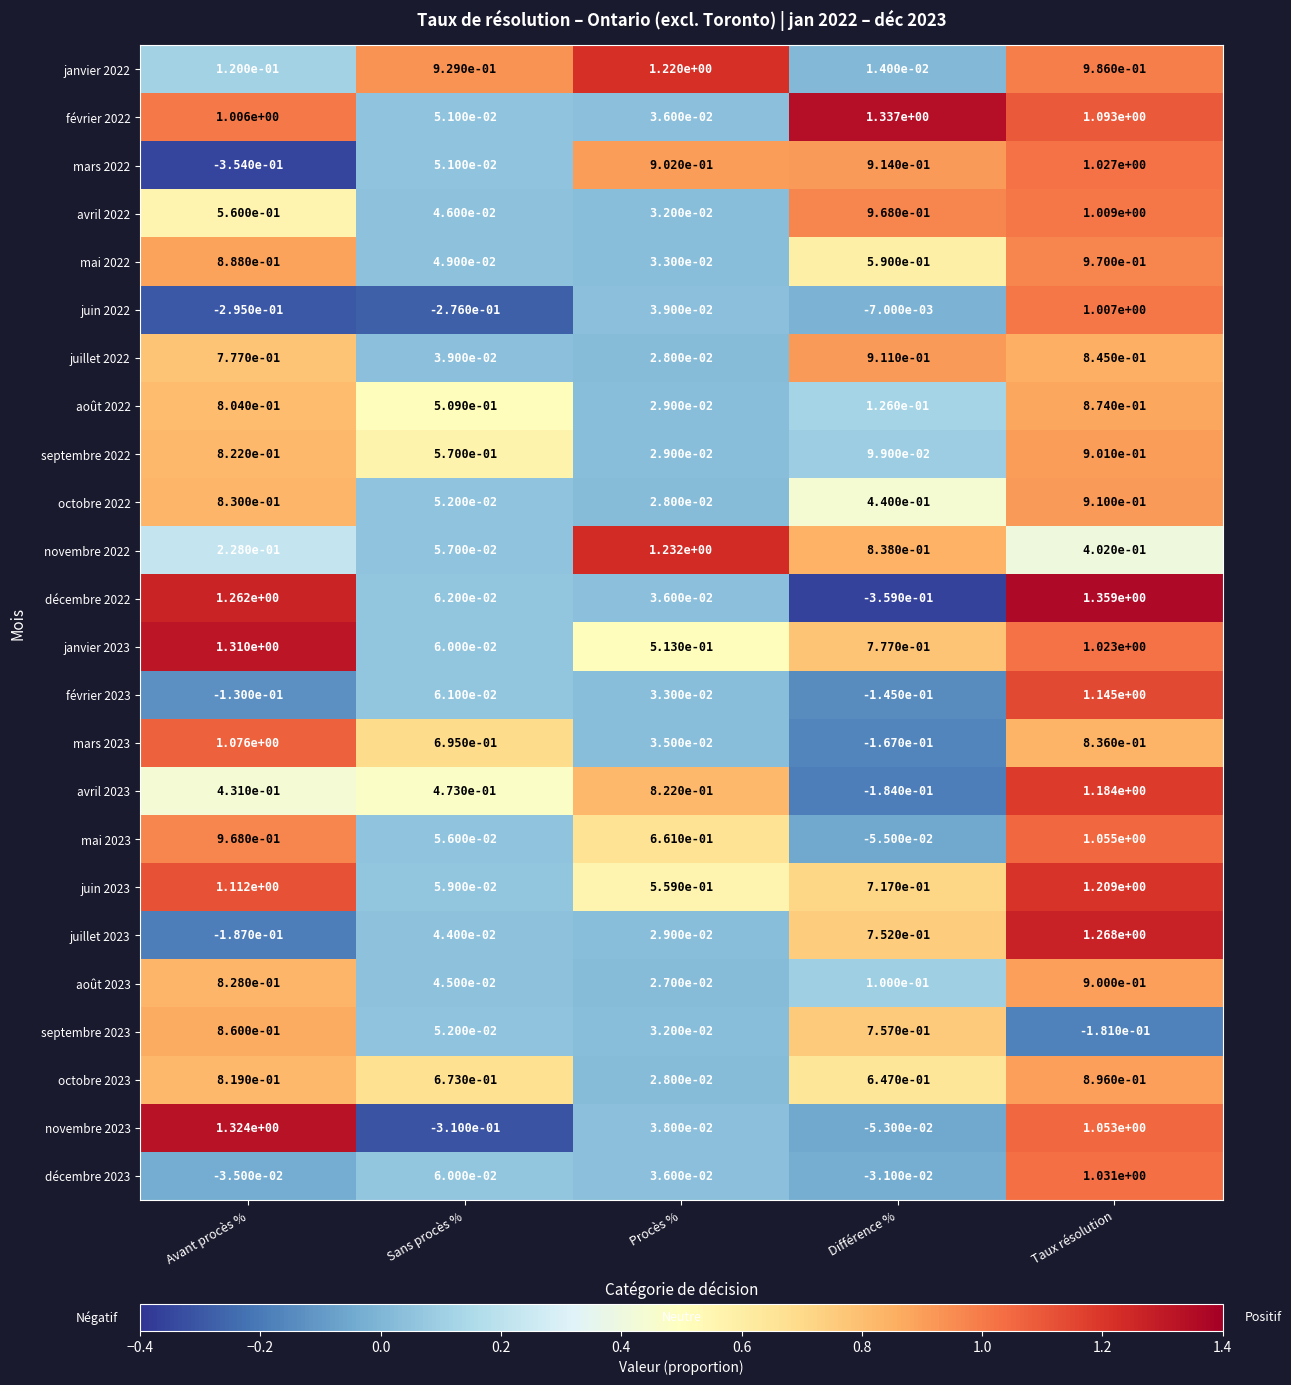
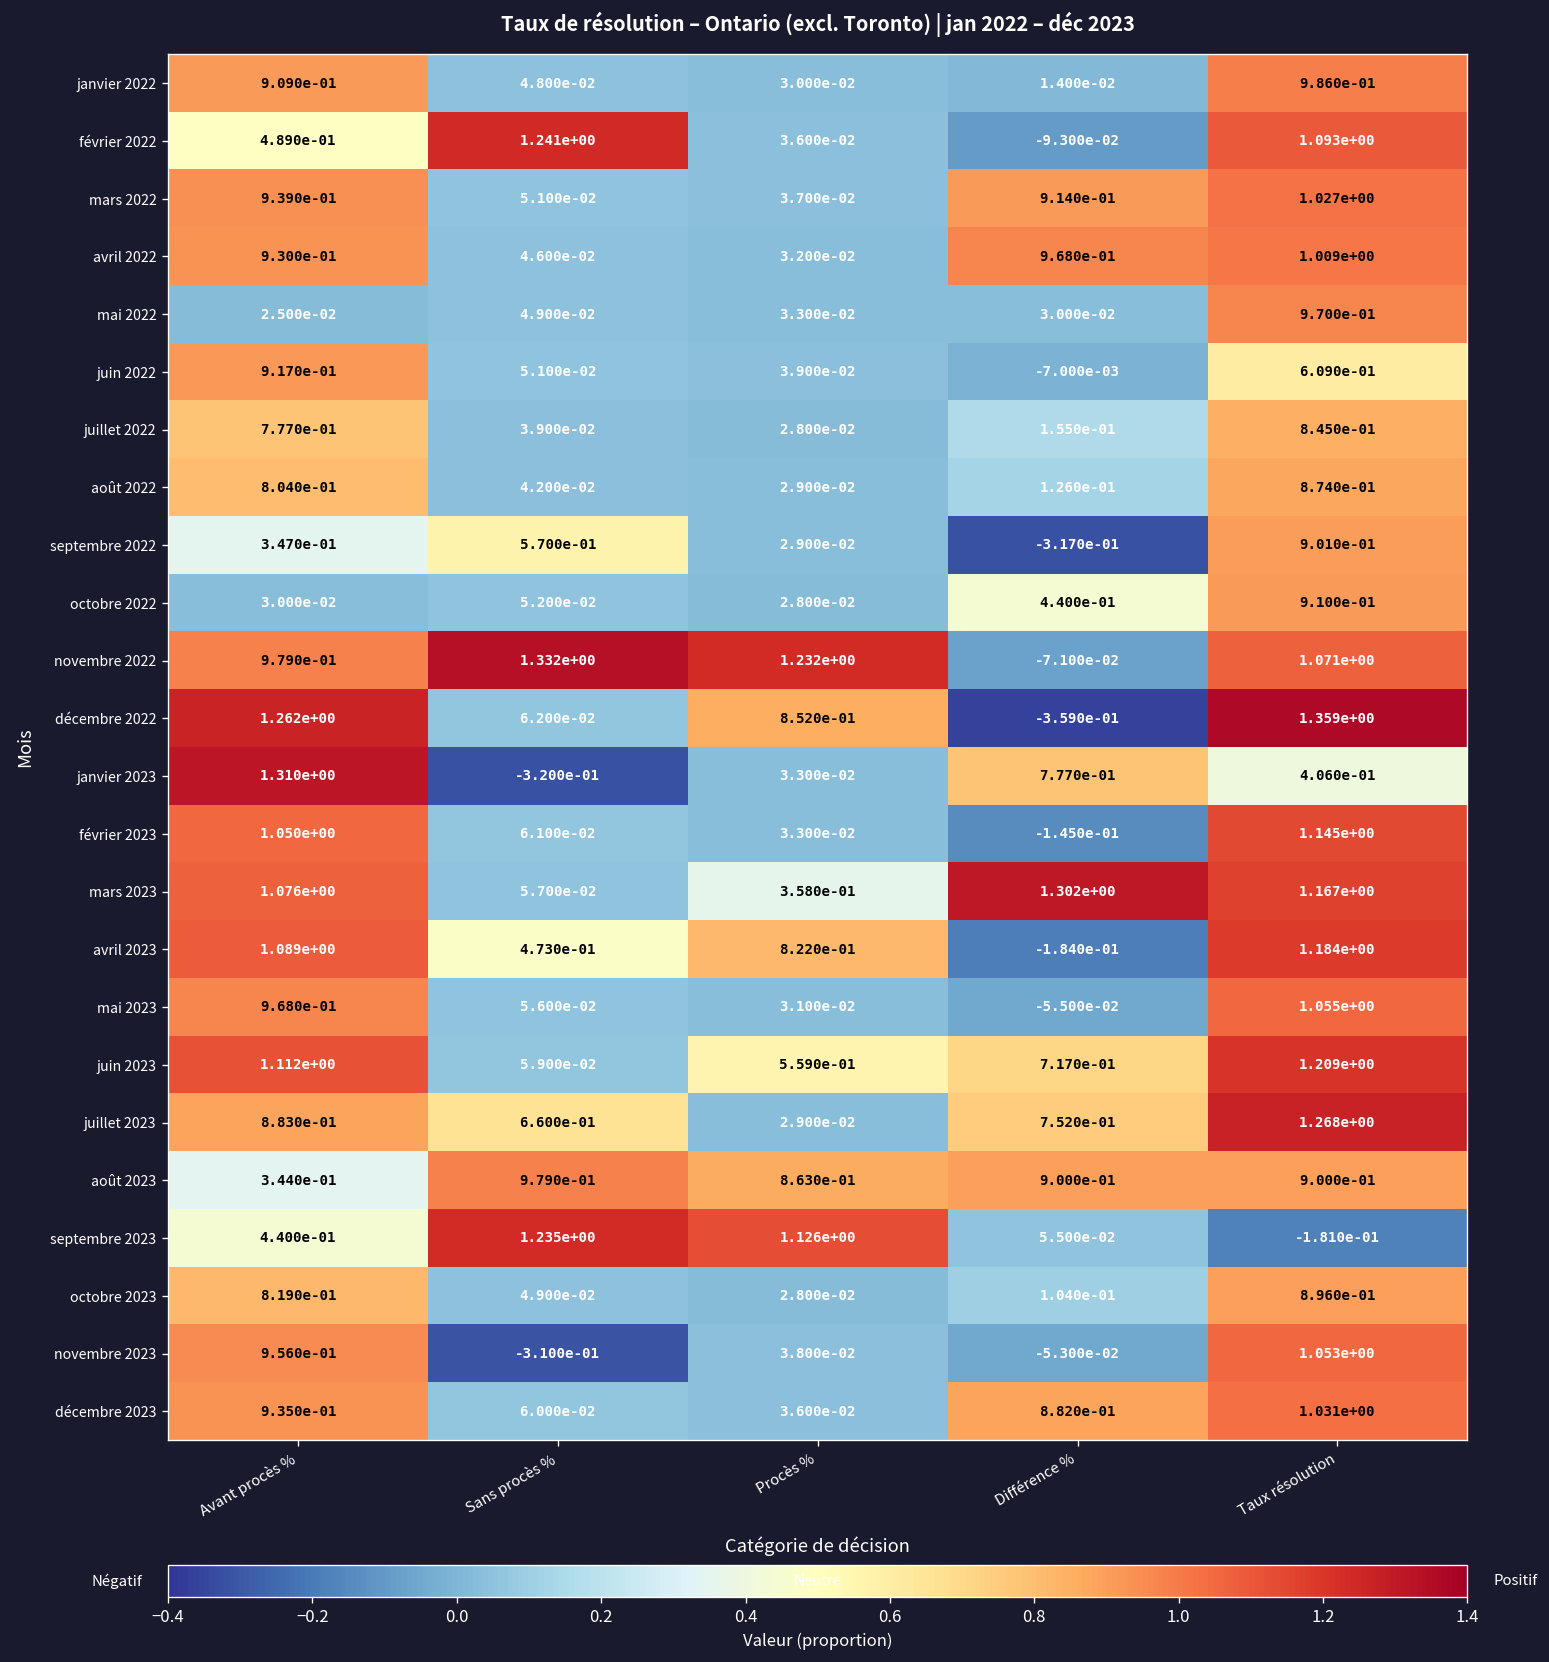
  {
    "janvier 2022": {
-     "Avant procès %": "1.200e-01",
-     "Sans procès %": "9.290e-01",
-     "Procès %": "1.220e+00",
+     "Avant procès %": "9.090e-01",
+     "Sans procès %": "4.800e-02",
+     "Procès %": "3.000e-02",
      "Différence %": "1.400e-02",
      "Taux résolution": "9.860e-01"
    },
    "février 2022": {
-     "Avant procès %": "1.006e+00",
-     "Sans procès %": "5.100e-02",
+     "Avant procès %": "4.890e-01",
+     "Sans procès %": "1.241e+00",
      "Procès %": "3.600e-02",
-     "Différence %": "1.337e+00",
+     "Différence %": "-9.300e-02",
      "Taux résolution": "1.093e+00"
    },
    "mars 2022": {
-     "Avant procès %": "-3.540e-01",
+     "Avant procès %": "9.390e-01",
      "Sans procès %": "5.100e-02",
-     "Procès %": "9.020e-01",
+     "Procès %": "3.700e-02",
      "Différence %": "9.140e-01",
      "Taux résolution": "1.027e+00"
    },
    "avril 2022": {
-     "Avant procès %": "5.600e-01",
+     "Avant procès %": "9.300e-01",
      "Sans procès %": "4.600e-02",
      "Procès %": "3.200e-02",
      "Différence %": "9.680e-01",
      "Taux résolution": "1.009e+00"
    },
    "mai 2022": {
-     "Avant procès %": "8.880e-01",
+     "Avant procès %": "2.500e-02",
      "Sans procès %": "4.900e-02",
      "Procès %": "3.300e-02",
-     "Différence %": "5.900e-01",
+     "Différence %": "3.000e-02",
      "Taux résolution": "9.700e-01"
    },
    "juin 2022": {
-     "Avant procès %": "-2.950e-01",
-     "Sans procès %": "-2.760e-01",
+     "Avant procès %": "9.170e-01",
+     "Sans procès %": "5.100e-02",
      "Procès %": "3.900e-02",
      "Différence %": "-7.000e-03",
-     "Taux résolution": "1.007e+00"
+     "Taux résolution": "6.090e-01"
    },
    "juillet 2022": {
      "Avant procès %": "7.770e-01",
      "Sans procès %": "3.900e-02",
      "Procès %": "2.800e-02",
-     "Différence %": "9.110e-01",
+     "Différence %": "1.550e-01",
      "Taux résolution": "8.450e-01"
    },
    "août 2022": {
      "Avant procès %": "8.040e-01",
-     "Sans procès %": "5.090e-01",
+     "Sans procès %": "4.200e-02",
      "Procès %": "2.900e-02",
      "Différence %": "1.260e-01",
      "Taux résolution": "8.740e-01"
    },
    "septembre 2022": {
-     "Avant procès %": "8.220e-01",
+     "Avant procès %": "3.470e-01",
      "Sans procès %": "5.700e-01",
      "Procès %": "2.900e-02",
-     "Différence %": "9.900e-02",
+     "Différence %": "-3.170e-01",
      "Taux résolution": "9.010e-01"
    },
    "octobre 2022": {
-     "Avant procès %": "8.300e-01",
+     "Avant procès %": "3.000e-02",
      "Sans procès %": "5.200e-02",
      "Procès %": "2.800e-02",
      "Différence %": "4.400e-01",
      "Taux résolution": "9.100e-01"
    },
    "novembre 2022": {
-     "Avant procès %": "2.280e-01",
-     "Sans procès %": "5.700e-02",
+     "Avant procès %": "9.790e-01",
+     "Sans procès %": "1.332e+00",
      "Procès %": "1.232e+00",
-     "Différence %": "8.380e-01",
-     "Taux résolution": "4.020e-01"
+     "Différence %": "-7.100e-02",
+     "Taux résolution": "1.071e+00"
    },
    "décembre 2022": {
      "Avant procès %": "1.262e+00",
      "Sans procès %": "6.200e-02",
-     "Procès %": "3.600e-02",
+     "Procès %": "8.520e-01",
      "Différence %": "-3.590e-01",
      "Taux résolution": "1.359e+00"
    },
    "janvier 2023": {
      "Avant procès %": "1.310e+00",
-     "Sans procès %": "6.000e-02",
-     "Procès %": "5.130e-01",
+     "Sans procès %": "-3.200e-01",
+     "Procès %": "3.300e-02",
      "Différence %": "7.770e-01",
-     "Taux résolution": "1.023e+00"
+     "Taux résolution": "4.060e-01"
    },
    "février 2023": {
-     "Avant procès %": "-1.300e-01",
+     "Avant procès %": "1.050e+00",
      "Sans procès %": "6.100e-02",
      "Procès %": "3.300e-02",
      "Différence %": "-1.450e-01",
      "Taux résolution": "1.145e+00"
    },
    "mars 2023": {
      "Avant procès %": "1.076e+00",
-     "Sans procès %": "6.950e-01",
-     "Procès %": "3.500e-02",
-     "Différence %": "-1.670e-01",
-     "Taux résolution": "8.360e-01"
+     "Sans procès %": "5.700e-02",
+     "Procès %": "3.580e-01",
+     "Différence %": "1.302e+00",
+     "Taux résolution": "1.167e+00"
    },
    "avril 2023": {
-     "Avant procès %": "4.310e-01",
+     "Avant procès %": "1.089e+00",
      "Sans procès %": "4.730e-01",
      "Procès %": "8.220e-01",
      "Différence %": "-1.840e-01",
      "Taux résolution": "1.184e+00"
    },
    "mai 2023": {
      "Avant procès %": "9.680e-01",
      "Sans procès %": "5.600e-02",
-     "Procès %": "6.610e-01",
+     "Procès %": "3.100e-02",
      "Différence %": "-5.500e-02",
      "Taux résolution": "1.055e+00"
    },
    "juin 2023": {
      "Avant procès %": "1.112e+00",
      "Sans procès %": "5.900e-02",
      "Procès %": "5.590e-01",
      "Différence %": "7.170e-01",
      "Taux résolution": "1.209e+00"
    },
    "juillet 2023": {
-     "Avant procès %": "-1.870e-01",
-     "Sans procès %": "4.400e-02",
+     "Avant procès %": "8.830e-01",
+     "Sans procès %": "6.600e-01",
      "Procès %": "2.900e-02",
      "Différence %": "7.520e-01",
      "Taux résolution": "1.268e+00"
    },
    "août 2023": {
-     "Avant procès %": "8.280e-01",
-     "Sans procès %": "4.500e-02",
-     "Procès %": "2.700e-02",
-     "Différence %": "1.000e-01",
+     "Avant procès %": "3.440e-01",
+     "Sans procès %": "9.790e-01",
+     "Procès %": "8.630e-01",
+     "Différence %": "9.000e-01",
      "Taux résolution": "9.000e-01"
    },
    "septembre 2023": {
-     "Avant procès %": "8.600e-01",
-     "Sans procès %": "5.200e-02",
-     "Procès %": "3.200e-02",
-     "Différence %": "7.570e-01",
+     "Avant procès %": "4.400e-01",
+     "Sans procès %": "1.235e+00",
+     "Procès %": "1.126e+00",
+     "Différence %": "5.500e-02",
      "Taux résolution": "-1.810e-01"
    },
    "octobre 2023": {
      "Avant procès %": "8.190e-01",
-     "Sans procès %": "6.730e-01",
+     "Sans procès %": "4.900e-02",
      "Procès %": "2.800e-02",
-     "Différence %": "6.470e-01",
+     "Différence %": "1.040e-01",
      "Taux résolution": "8.960e-01"
    },
    "novembre 2023": {
-     "Avant procès %": "1.324e+00",
+     "Avant procès %": "9.560e-01",
      "Sans procès %": "-3.100e-01",
      "Procès %": "3.800e-02",
      "Différence %": "-5.300e-02",
      "Taux résolution": "1.053e+00"
    },
    "décembre 2023": {
-     "Avant procès %": "-3.500e-02",
+     "Avant procès %": "9.350e-01",
      "Sans procès %": "6.000e-02",
      "Procès %": "3.600e-02",
-     "Différence %": "-3.100e-02",
+     "Différence %": "8.820e-01",
      "Taux résolution": "1.031e+00"
    }
  }
